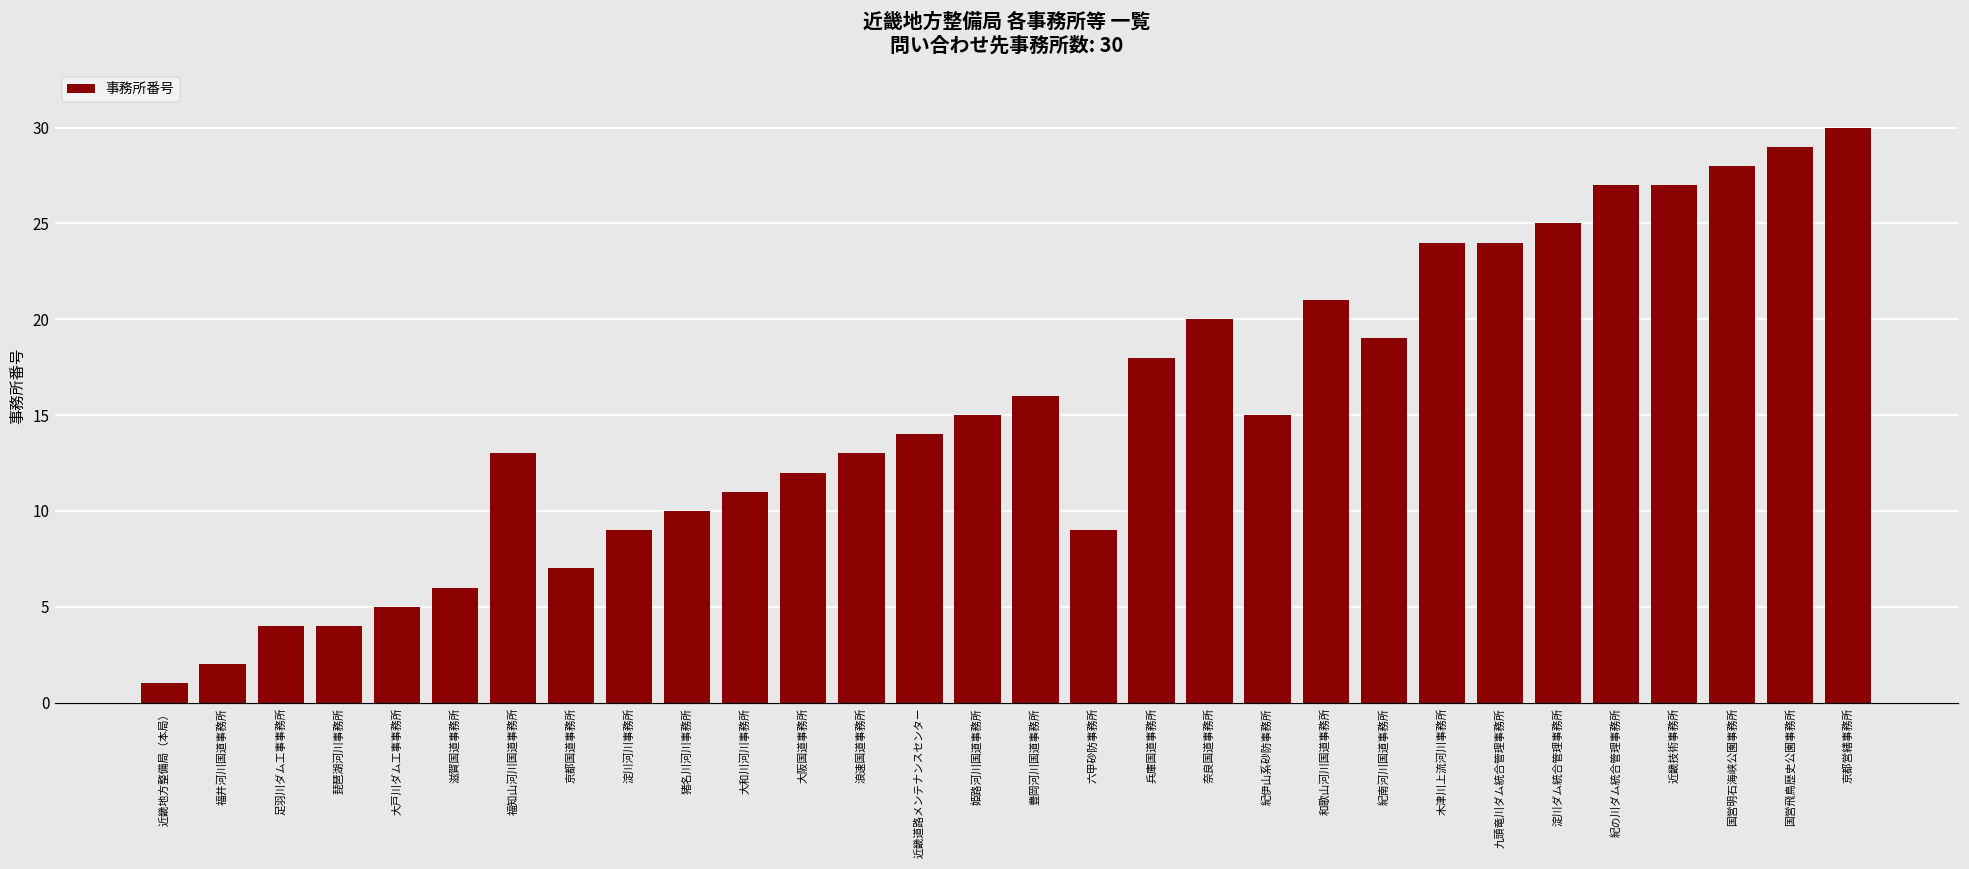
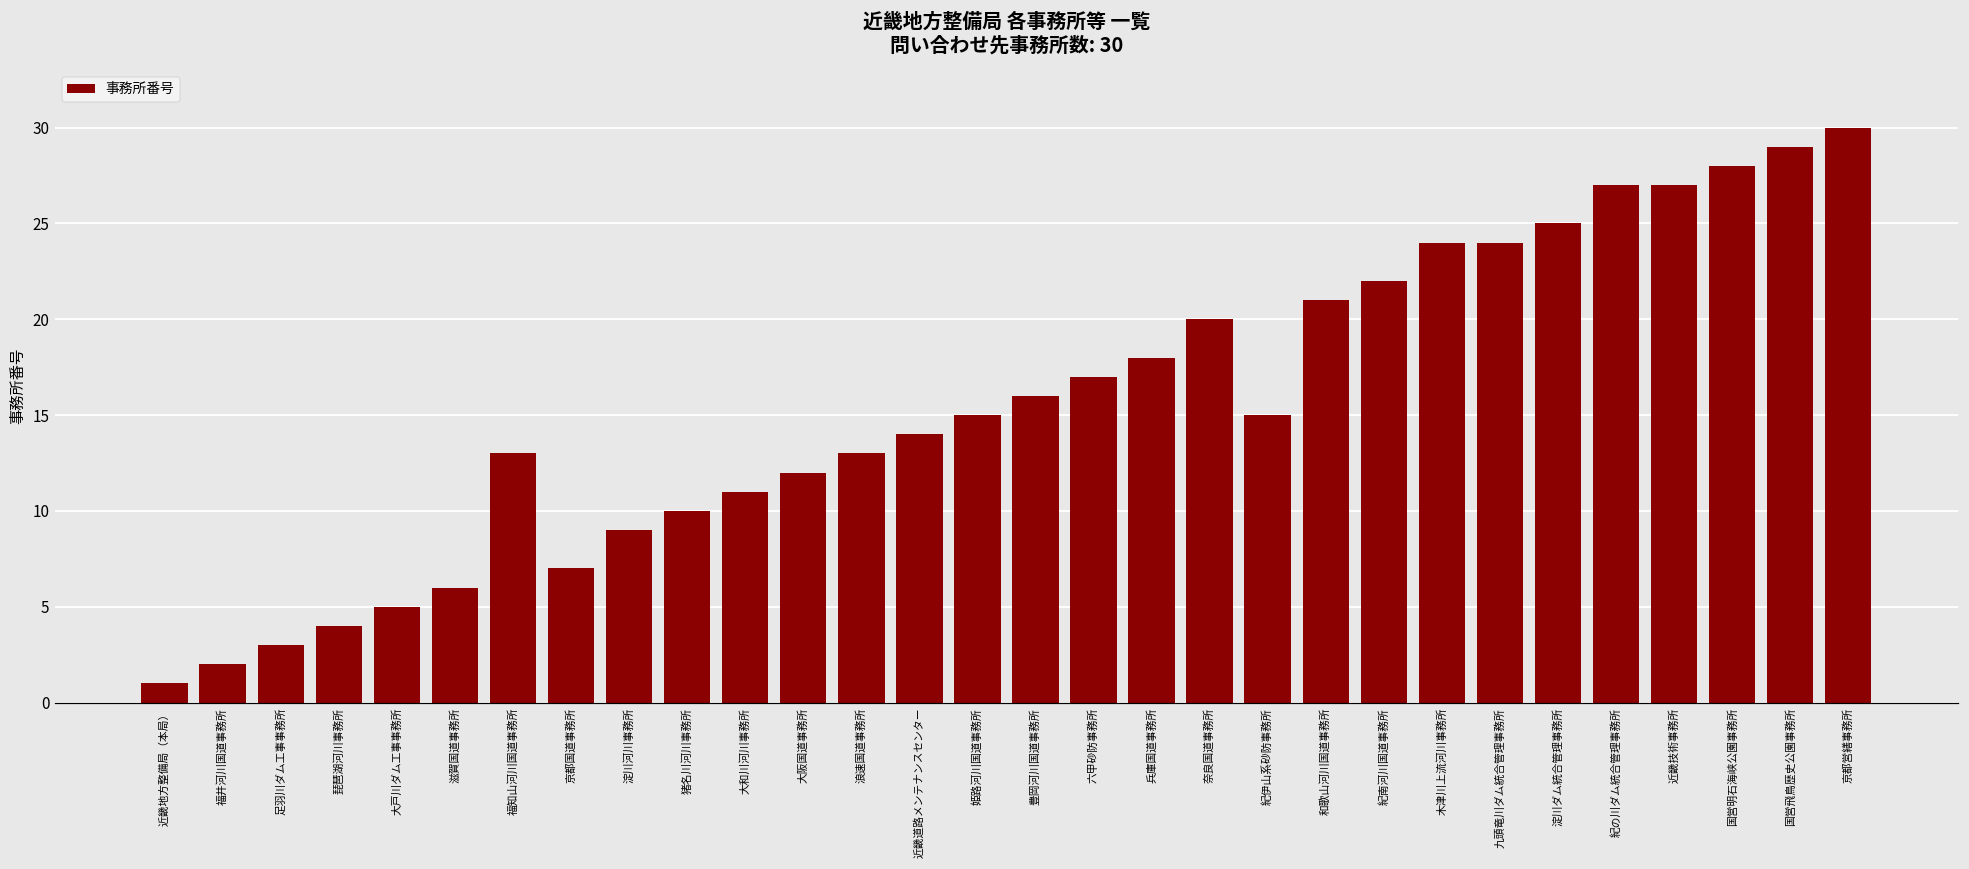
  {
    "近畿地方整備局（本局）": 1,
    "福井河川国道事務所": 2,
-   "足羽川ダム工事事務所": 4,
+   "足羽川ダム工事事務所": 3,
    "琵琶湖河川事務所": 4,
    "大戸川ダム工事事務所": 5,
    "滋賀国道事務所": 6,
    "福知山河川国道事務所": 13,
    "京都国道事務所": 7,
    "淀川河川事務所": 9,
    "猪名川河川事務所": 10,
    "大和川河川事務所": 11,
    "大阪国道事務所": 12,
    "浪速国道事務所": 13,
    "近畿道路メンテナンスセンター": 14,
    "姫路河川国道事務所": 15,
    "豊岡河川国道事務所": 16,
-   "六甲砂防事務所": 9,
+   "六甲砂防事務所": 17,
    "兵庫国道事務所": 18,
    "奈良国道事務所": 20,
    "紀伊山系砂防事務所": 15,
    "和歌山河川国道事務所": 21,
-   "紀南河川国道事務所": 19,
+   "紀南河川国道事務所": 22,
    "木津川上流河川事務所": 24,
    "九頭竜川ダム統合管理事務所": 24,
    "淀川ダム統合管理事務所": 25,
    "紀の川ダム統合管理事務所": 27,
    "近畿技術事務所": 27,
    "国営明石海峡公園事務所": 28,
    "国営飛鳥歴史公園事務所": 29,
    "京都営繕事務所": 30
  }
